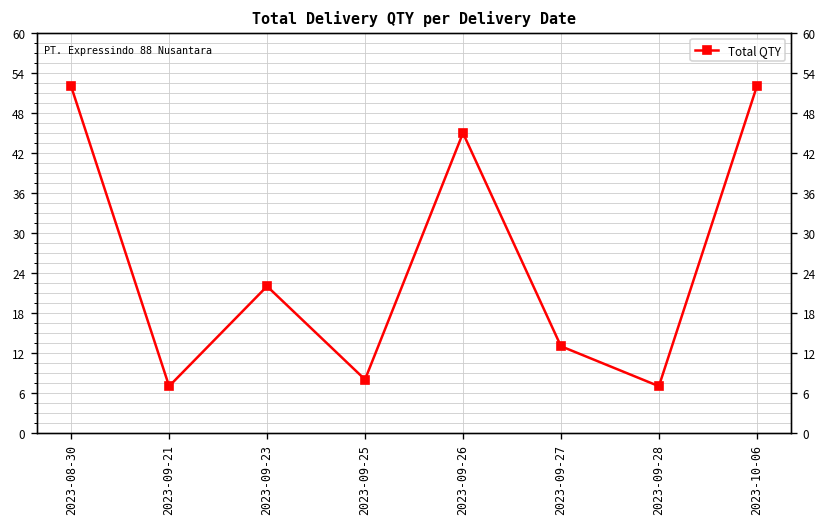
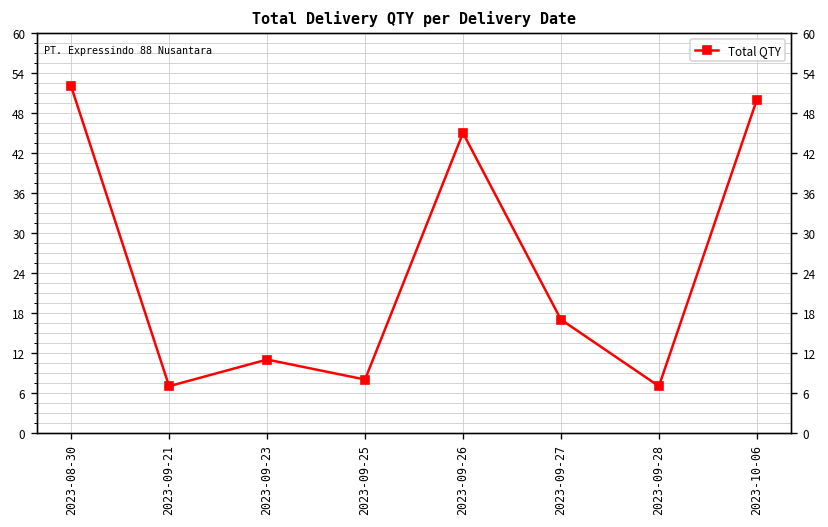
  {
    "2023-08-30": 52,
    "2023-09-21": 7,
-   "2023-09-23": 22,
+   "2023-09-23": 11,
    "2023-09-25": 8,
    "2023-09-26": 45,
-   "2023-09-27": 13,
+   "2023-09-27": 17,
    "2023-09-28": 7,
-   "2023-10-06": 52
+   "2023-10-06": 50
  }
